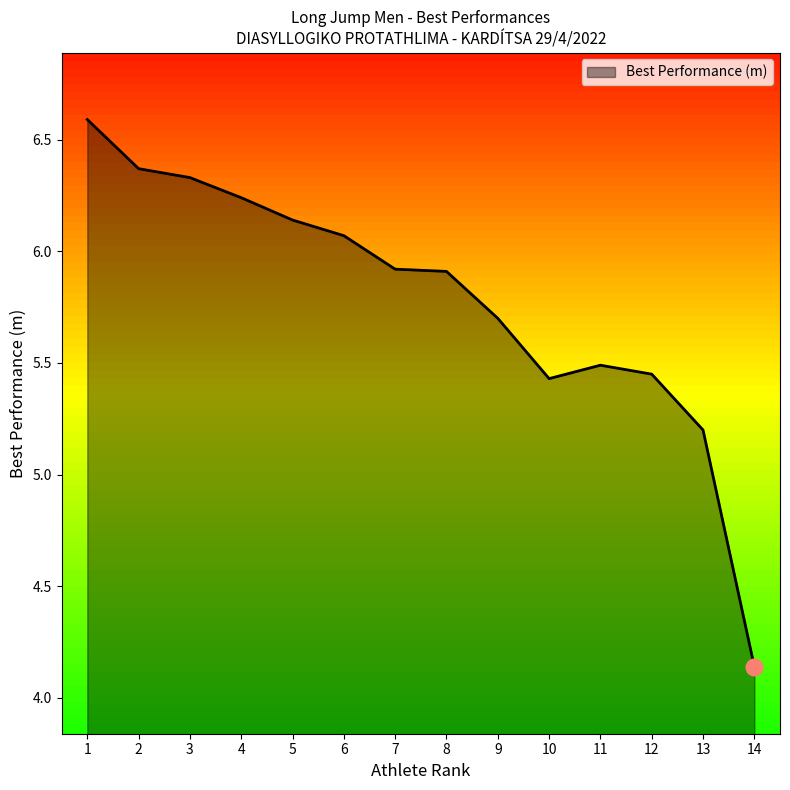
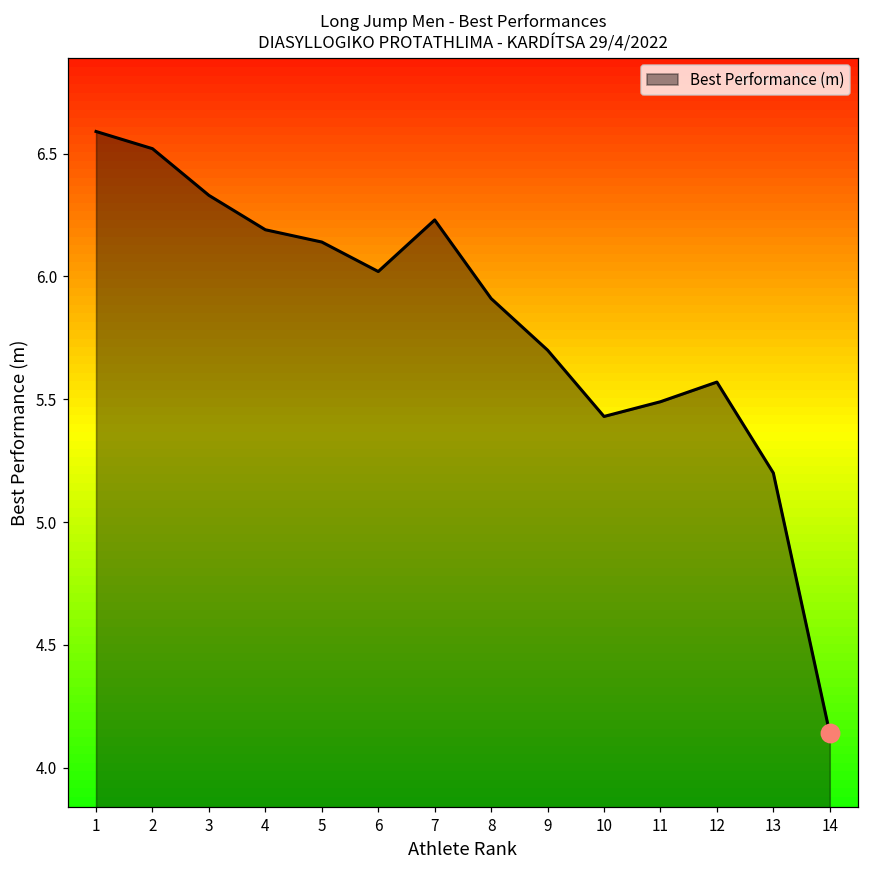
  {
    "Best Performance (m)": {
      "1": 6.59,
-     "2": 6.37,
+     "2": 6.52,
      "3": 6.33,
-     "4": 6.24,
+     "4": 6.19,
      "5": 6.14,
-     "6": 6.07,
-     "7": 5.92,
+     "6": 6.02,
+     "7": 6.23,
      "8": 5.91,
      "9": 5.70,
      "10": 5.43,
      "11": 5.49,
-     "12": 5.45,
+     "12": 5.57,
      "13": 5.20
    }
  }
